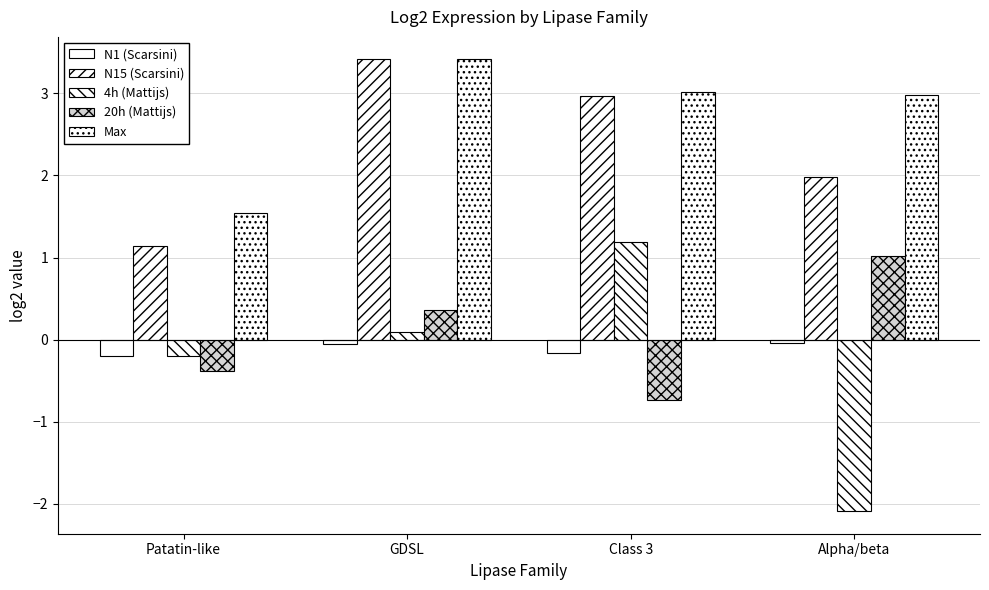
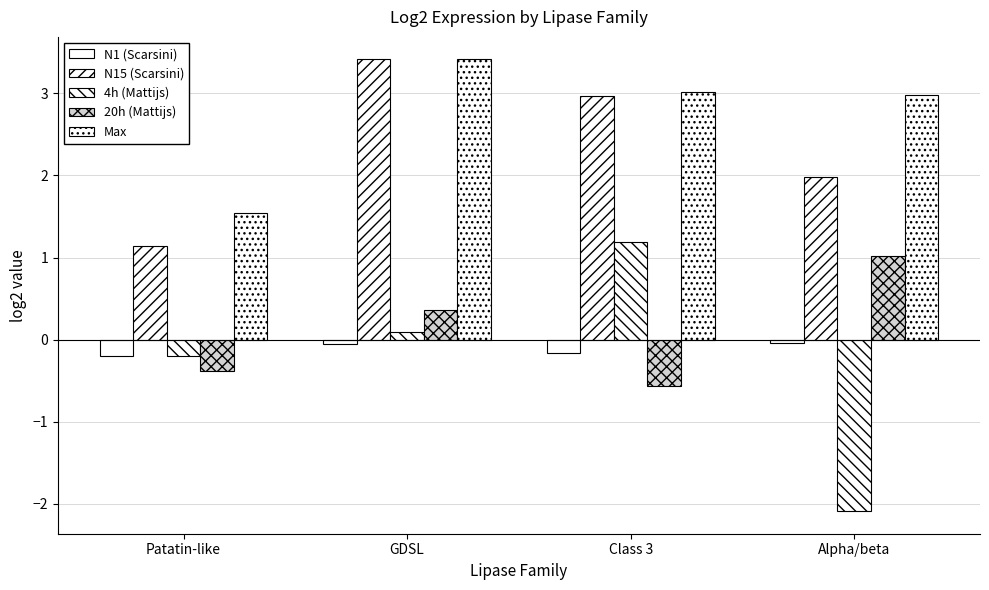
  {
    "20h (Mattijs)": {
      "Patatin-like": -0.4,
      "GDSL": 0.4,
-     "Class 3": -0.7,
+     "Class 3": -0.6,
      "Alpha/beta": 1.0
    }
  }
